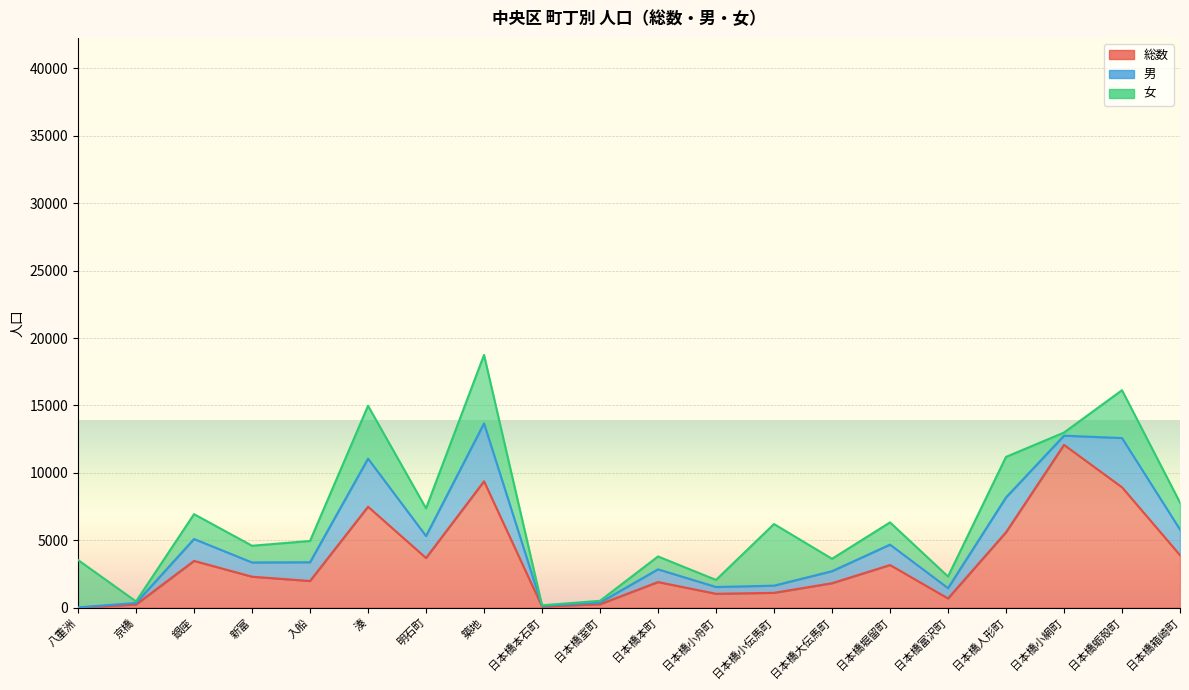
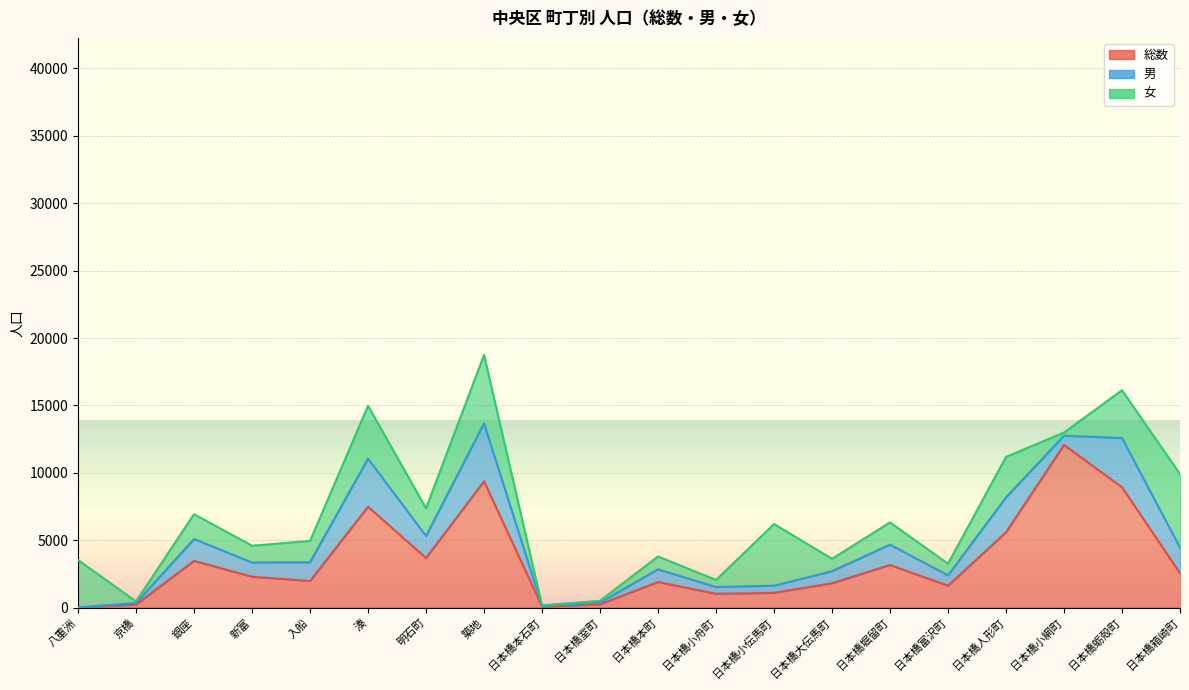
  {
    "総数": {
      "銀座": 3500,
      "新富": 2300,
      "入船": 2000,
      "湊": 7500,
      "明石町": 3700,
      "築地": 9400,
      "日本橋本町": 1900,
      "日本橋小舟町": 1000,
      "日本橋小伝馬町": 1100,
      "日本橋大伝馬町": 1800,
      "日本橋堀留町": 3200,
-     "日本橋富沢町": 700,
+     "日本橋富沢町": 1600,
      "日本橋人形町": 5600,
      "日本橋小網町": 12100,
      "日本橋蛎殻町": 8900,
-     "日本橋箱崎町": 3900
+     "日本橋箱崎町": 2600
    },
    "男": {
      "銀座": 1600,
      "新富": 1100,
      "入船": 1400,
      "湊": 3600,
      "明石町": 1600,
      "築地": 4300,
      "日本橋本町": 900,
      "日本橋小舟町": 500,
      "日本橋小伝馬町": 500,
      "日本橋大伝馬町": 900,
      "日本橋堀留町": 1500,
      "日本橋富沢町": 800,
      "日本橋人形町": 2600,
      "日本橋小網町": 700,
      "日本橋蛎殻町": 3700,
      "日本橋箱崎町": 1900
    },
    "女": {
      "八重洲": 3500,
      "銀座": 1800,
      "新富": 1200,
      "入船": 1600,
      "湊": 3900,
      "明石町": 2100,
      "築地": 5100,
      "日本橋本町": 1000,
      "日本橋小舟町": 500,
      "日本橋小伝馬町": 4600,
      "日本橋大伝馬町": 900,
      "日本橋堀留町": 1700,
      "日本橋富沢町": 900,
      "日本橋人形町": 3000,
      "日本橋小網町": 200,
      "日本橋蛎殻町": 3500,
-     "日本橋箱崎町": 2000
+     "日本橋箱崎町": 5500
    }
  }
